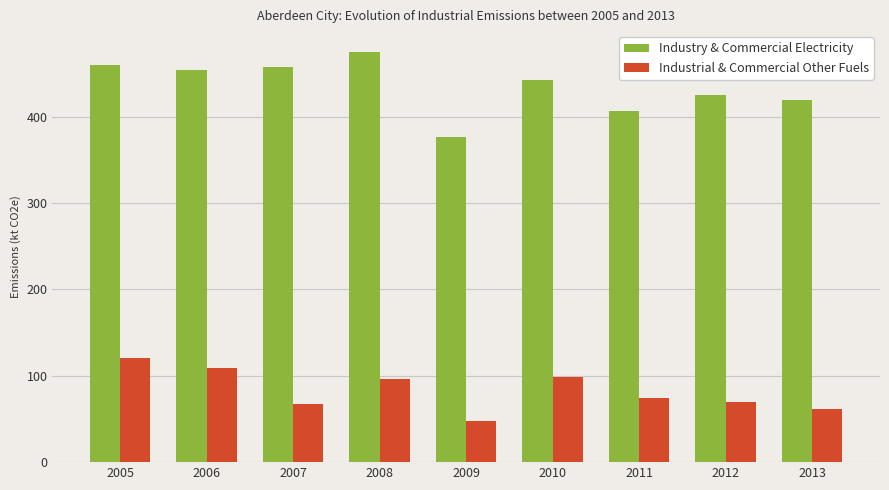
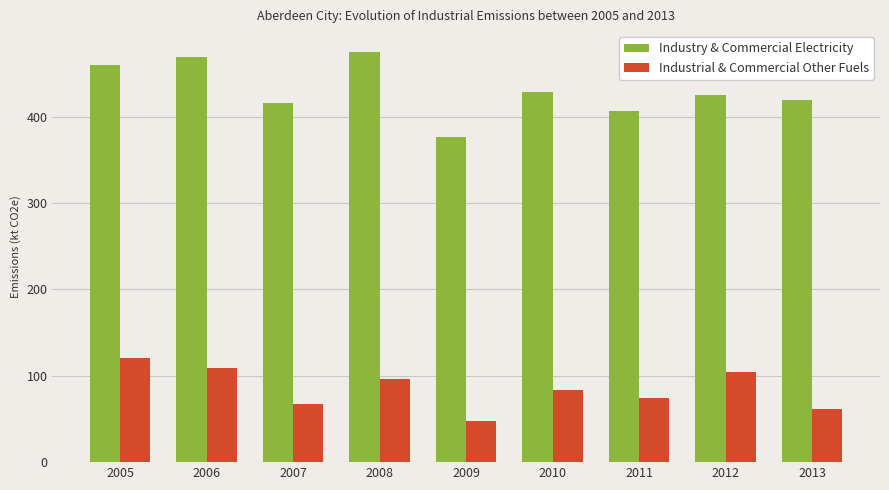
  {
    "Industry & Commercial Electricity": {
      "2005": 460,
-     "2006": 450,
-     "2007": 460,
+     "2006": 470,
+     "2007": 420,
      "2008": 480,
      "2009": 380,
-     "2010": 440,
+     "2010": 430,
      "2011": 410,
      "2012": 430,
      "2013": 420
    },
    "Industrial & Commercial Other Fuels": {
      "2005": 120,
      "2006": 110,
      "2007": 70,
      "2008": 100,
      "2009": 50,
-     "2010": 100,
+     "2010": 80,
      "2011": 70,
-     "2012": 70,
+     "2012": 100,
      "2013": 60
    }
  }
